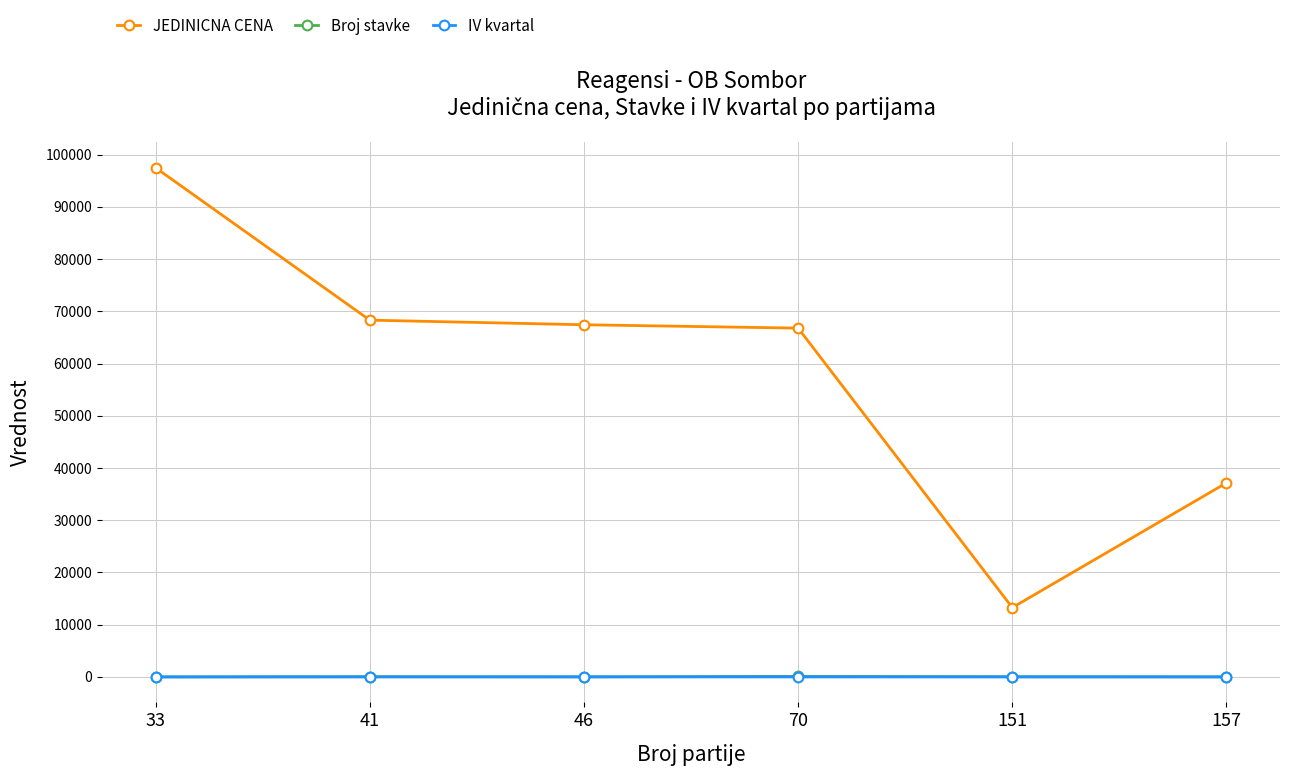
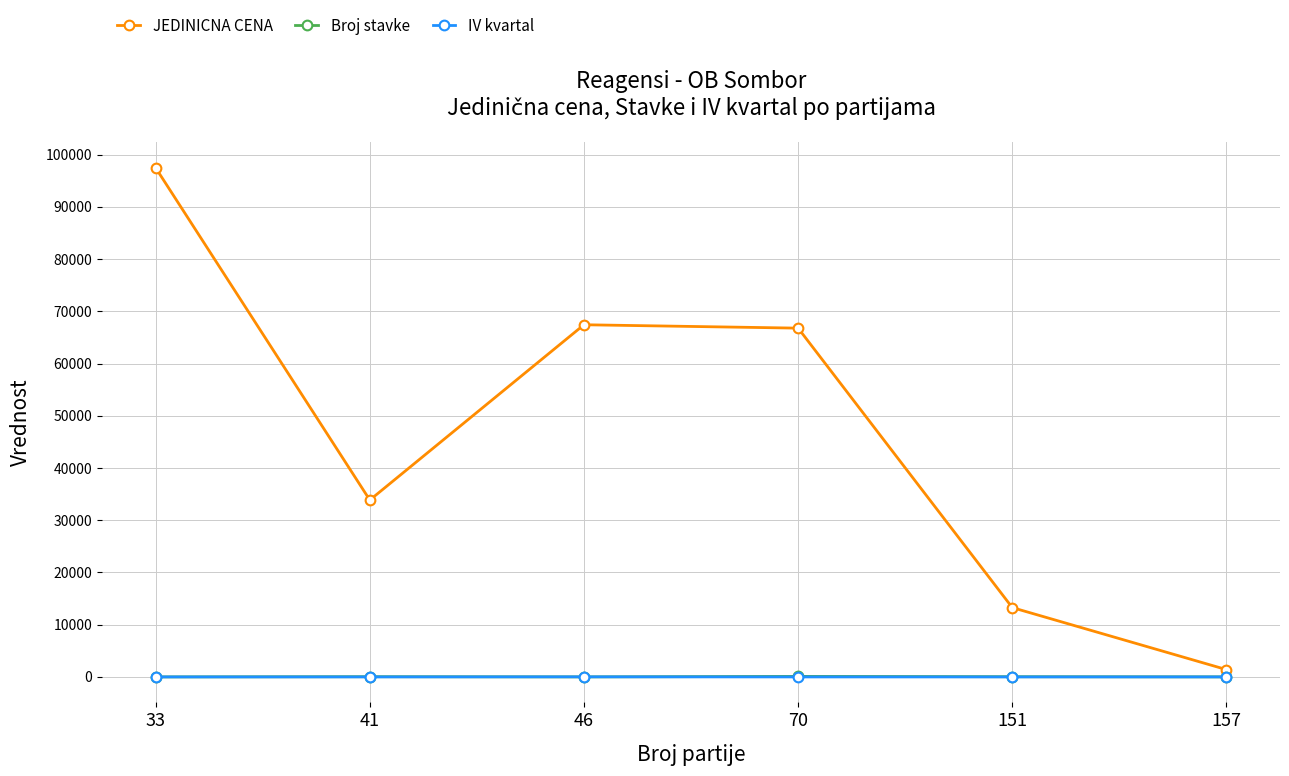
  {
    "JEDINICNA CENA": {
      "33": 97000,
-     "41": 68000,
+     "41": 34000,
      "46": 67000,
      "70": 67000,
      "151": 13000,
-     "157": 37000
+     "157": 1000
    }
  }
